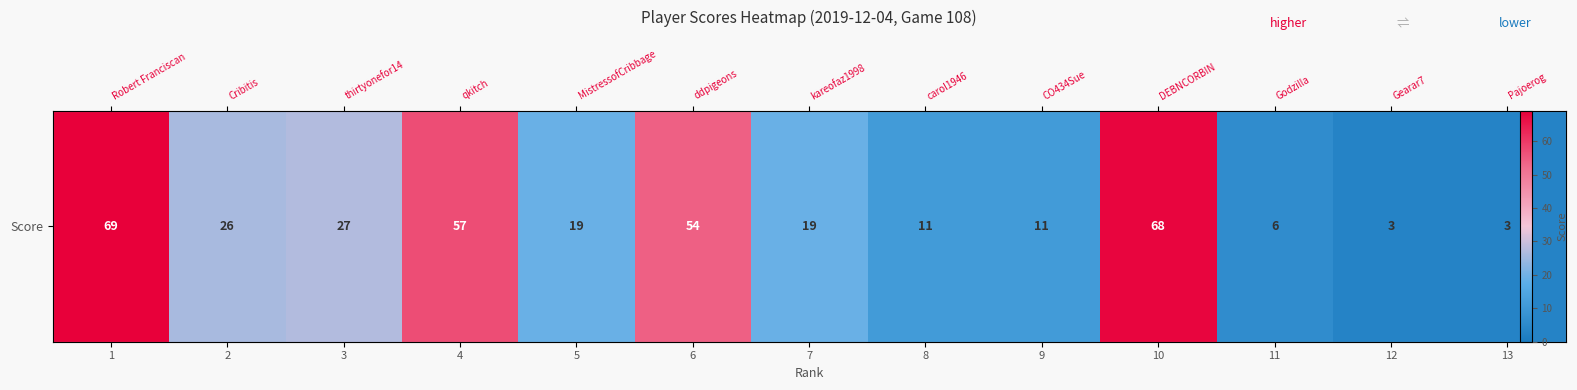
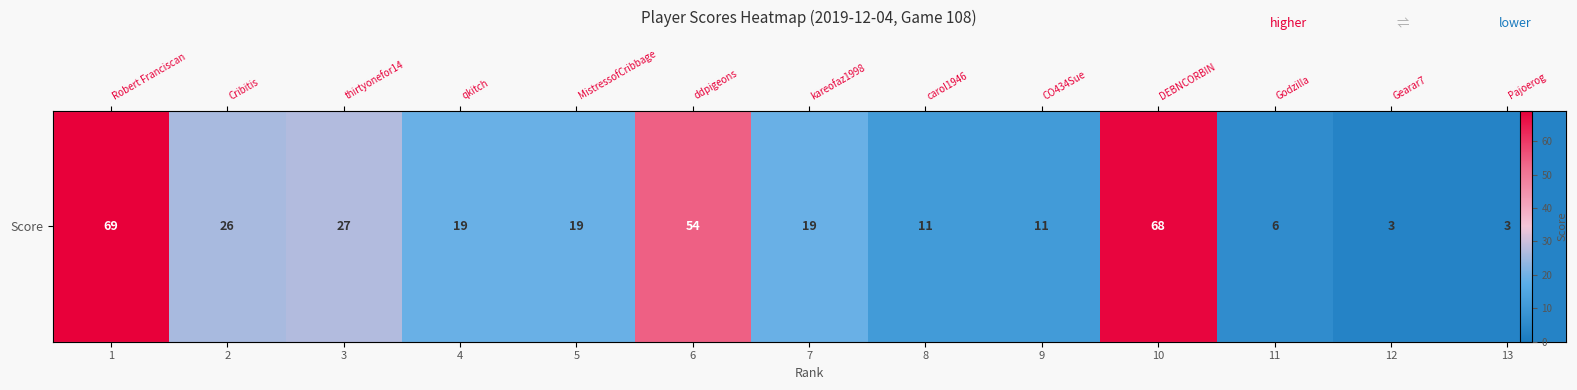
  {
    "Score": {
      "1": 69,
      "2": 26,
      "3": 27,
-     "4": 57,
+     "4": 19,
      "5": 19,
      "6": 54,
      "7": 19,
      "8": 11,
      "9": 11,
      "10": 68,
      "11": 6,
      "12": 3,
      "13": 3
    }
  }
